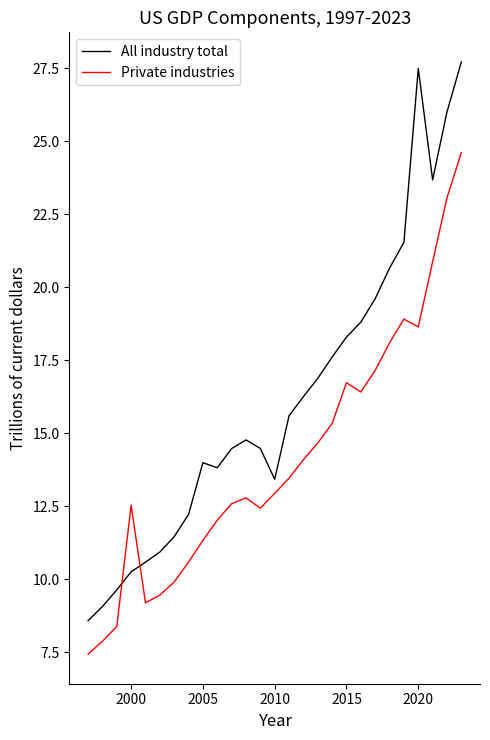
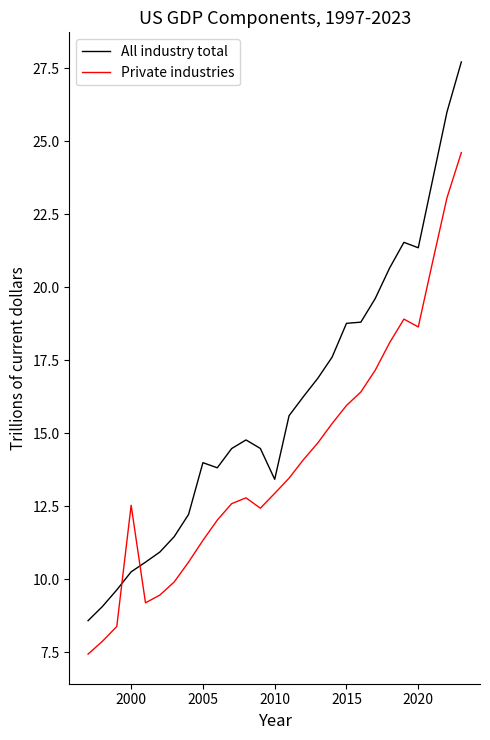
  {
    "All industry total": {
      "2000": 10.3,
      "2005": 14.0,
      "2010": 13.4,
-     "2015": 18.3,
-     "2020": 27.5
+     "2015": 18.8,
+     "2020": 21.4
    },
    "Private industries": {
      "2000": 12.5,
      "2005": 11.3,
      "2010": 12.9,
-     "2015": 16.7,
+     "2015": 16.0,
      "2020": 18.6
    }
  }
